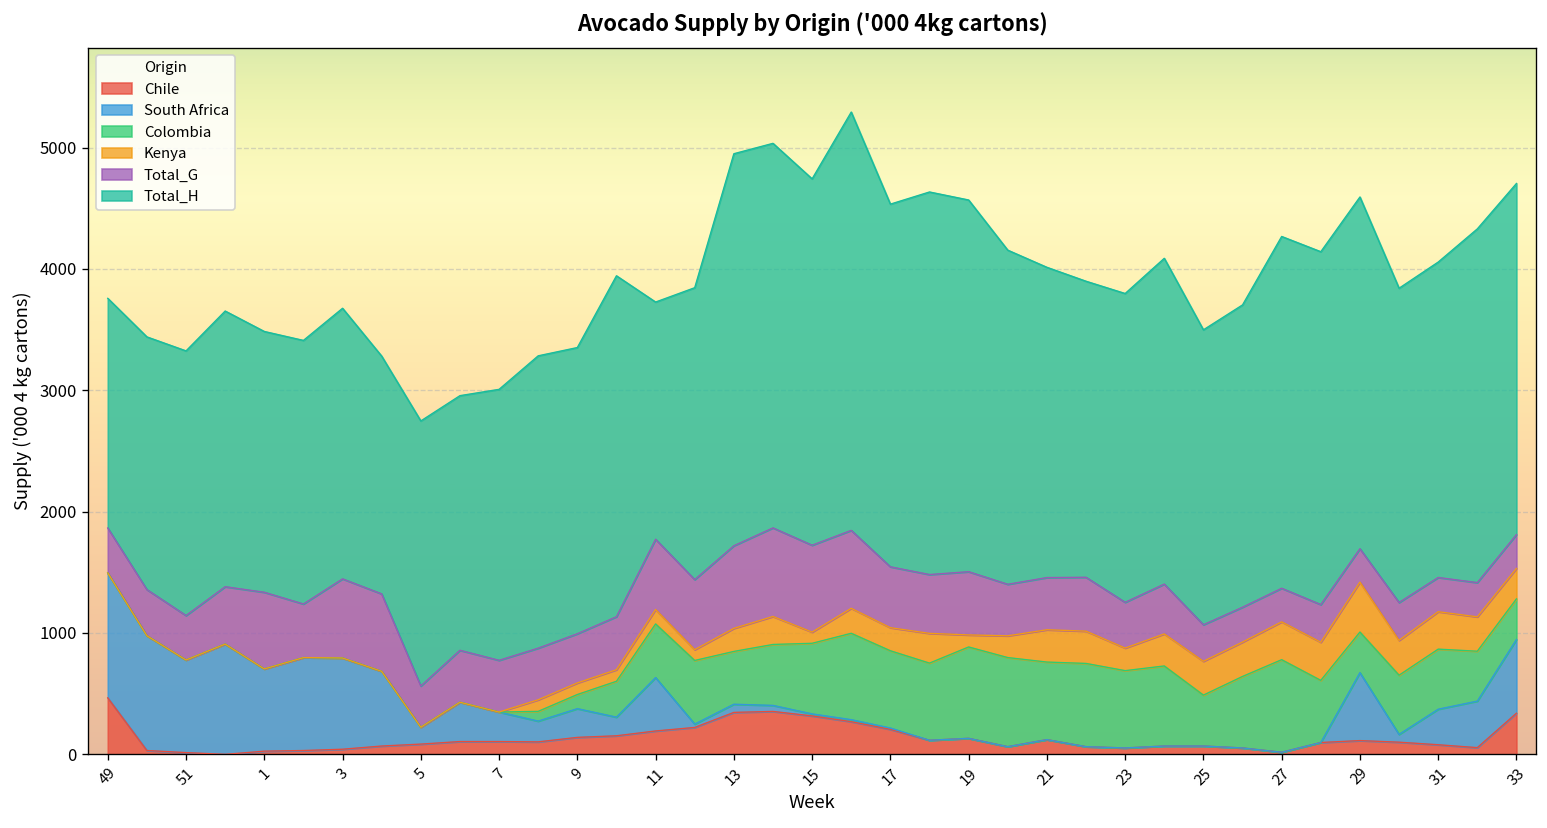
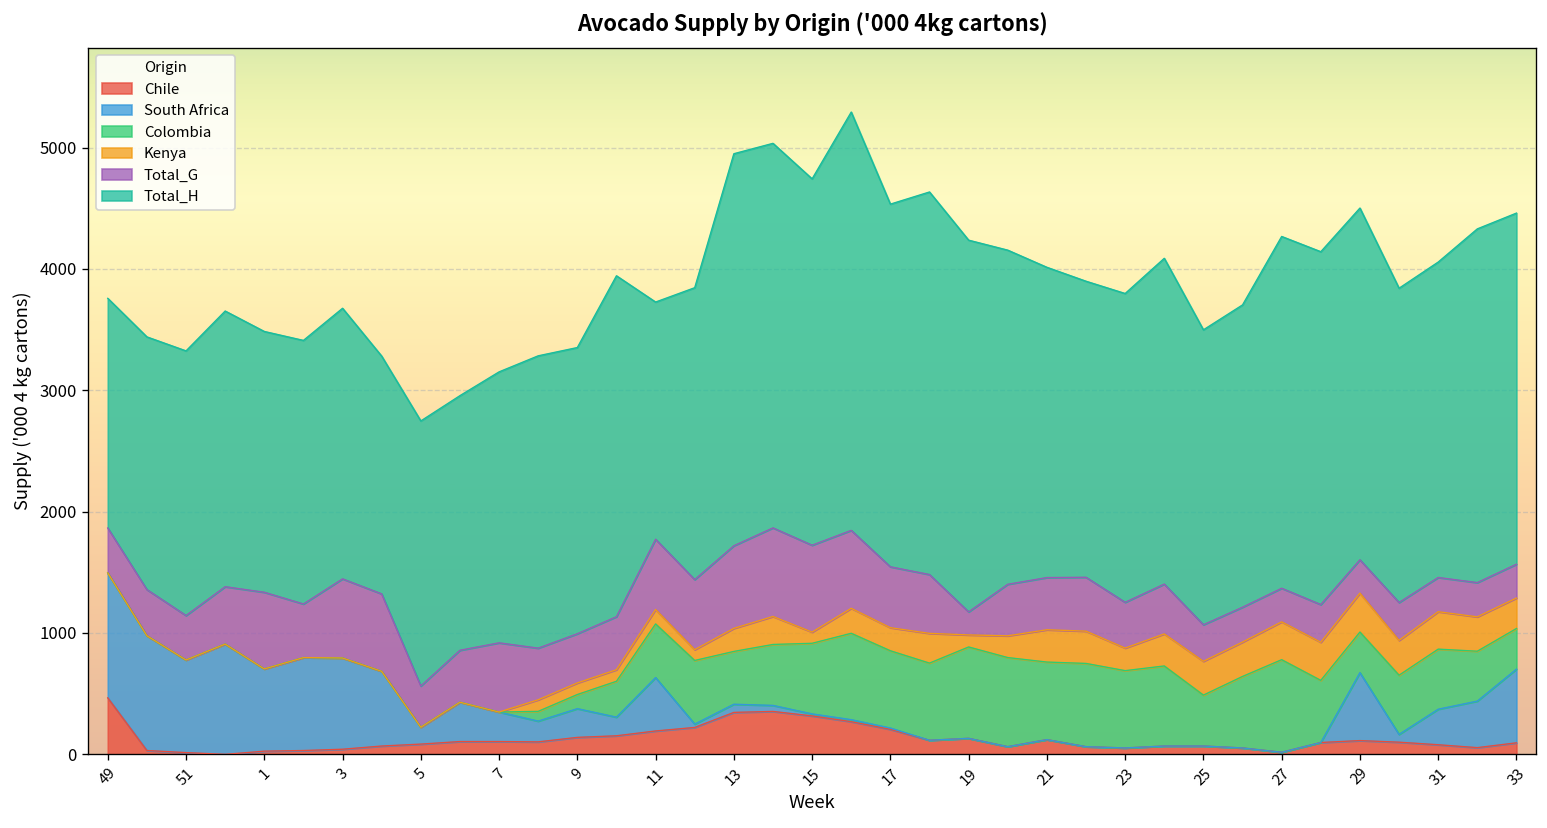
  {
    "Chile": {
      "49": 470,
      "51": 10,
      "1": 30,
      "3": 40,
      "5": 80,
      "7": 110,
      "9": 140,
      "11": 190,
      "13": 350,
      "29": 110,
      "31": 80,
-     "33": 340
+     "33": 100
    },
    "South Africa": {
      "9": 240,
      "11": 440,
      "13": 70,
      "29": 560,
      "31": 290,
      "33": 610
    },
    "Kenya": {
      "9": 100,
      "11": 120,
      "13": 190,
      "15": 90,
      "17": 190,
      "19": 100,
      "21": 270,
      "23": 190,
      "25": 280,
      "27": 310,
-     "29": 410,
+     "29": 320,
      "31": 310,
      "33": 250
    },
    "Total_G": {
      "49": 370,
      "51": 370,
      "1": 630,
      "3": 650,
      "5": 340,
-     "7": 430,
+     "7": 570,
      "9": 410,
      "11": 580,
      "13": 680,
      "15": 720,
      "17": 500,
-     "19": 520,
+     "19": 190,
      "21": 430,
      "23": 380,
      "25": 300,
      "27": 280,
      "29": 270,
      "31": 280,
      "33": 280
    }
  }
